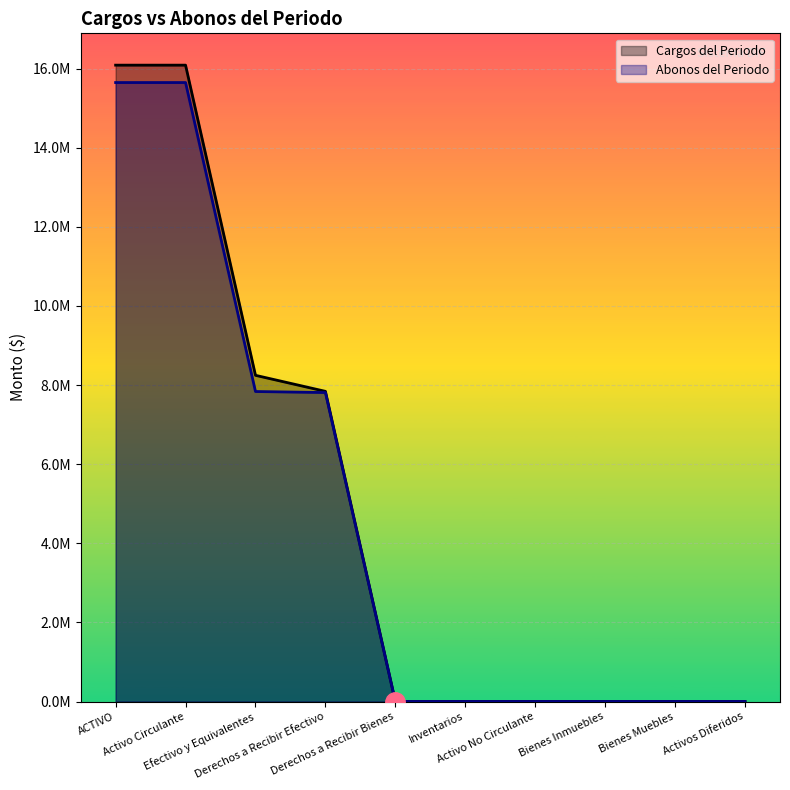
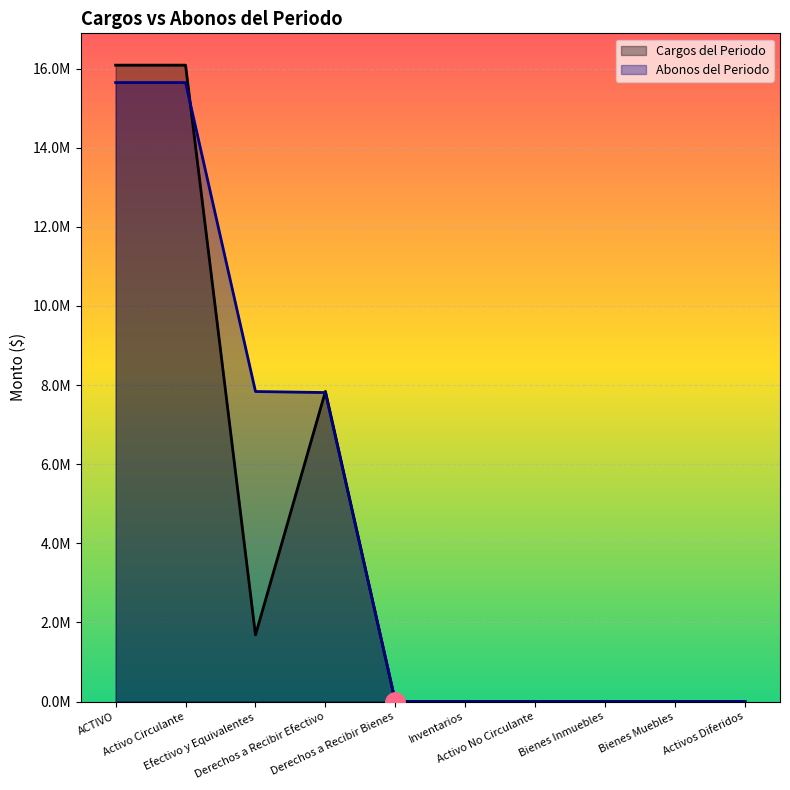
  {
    "Cargos del Periodo": {
      "ACTIVO": 16100000,
      "Activo Circulante": 16100000,
-     "Efectivo y Equivalentes": 8200000
+     "Efectivo y Equivalentes": 1700000
    },
    "Abonos del Periodo": {
      "ACTIVO": 15600000,
      "Activo Circulante": 15600000,
      "Efectivo y Equivalentes": 7800000
    }
  }
